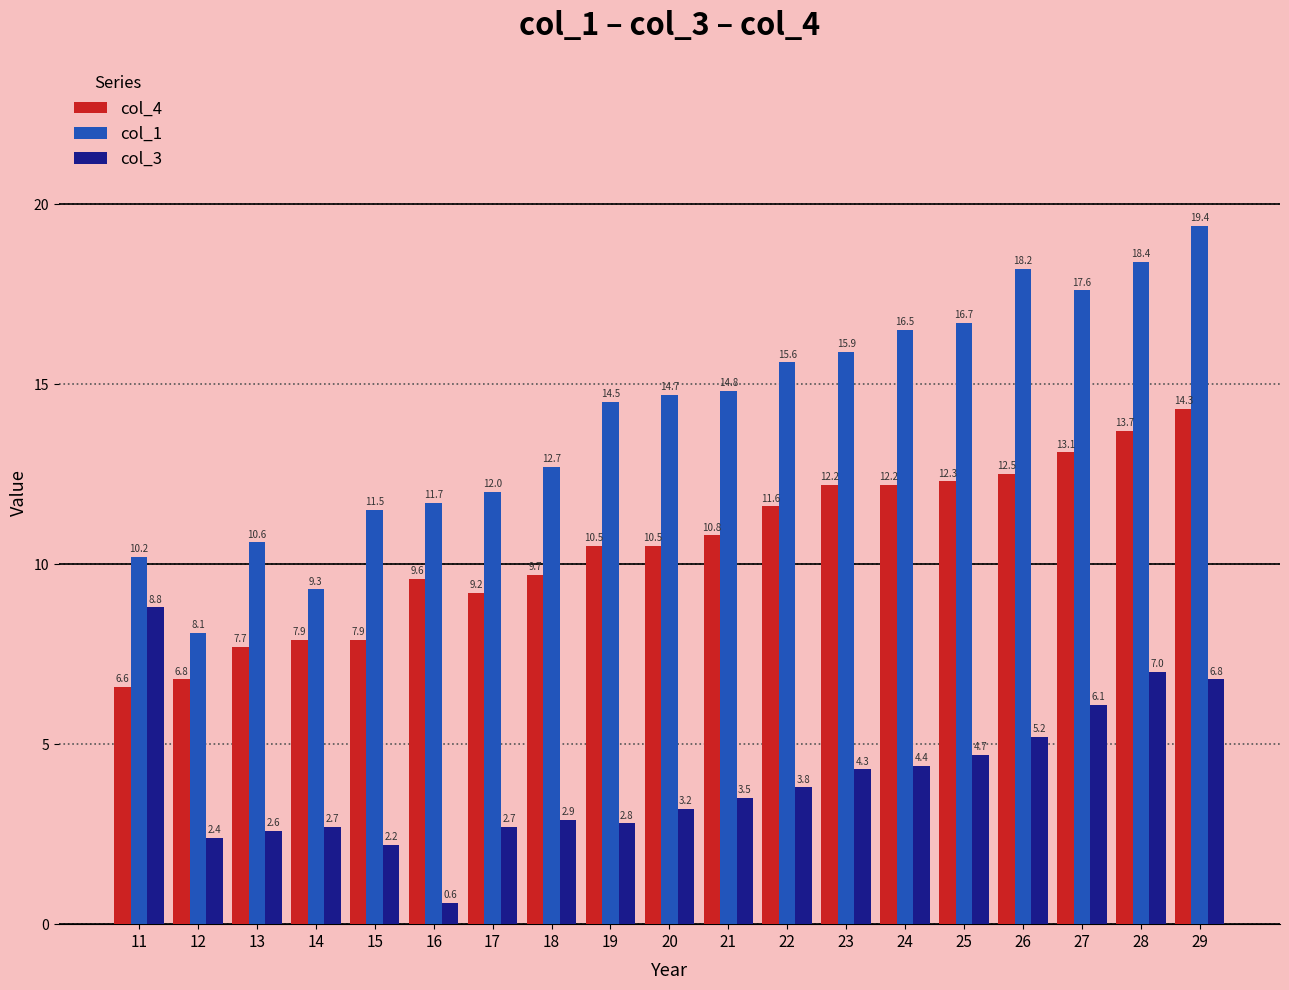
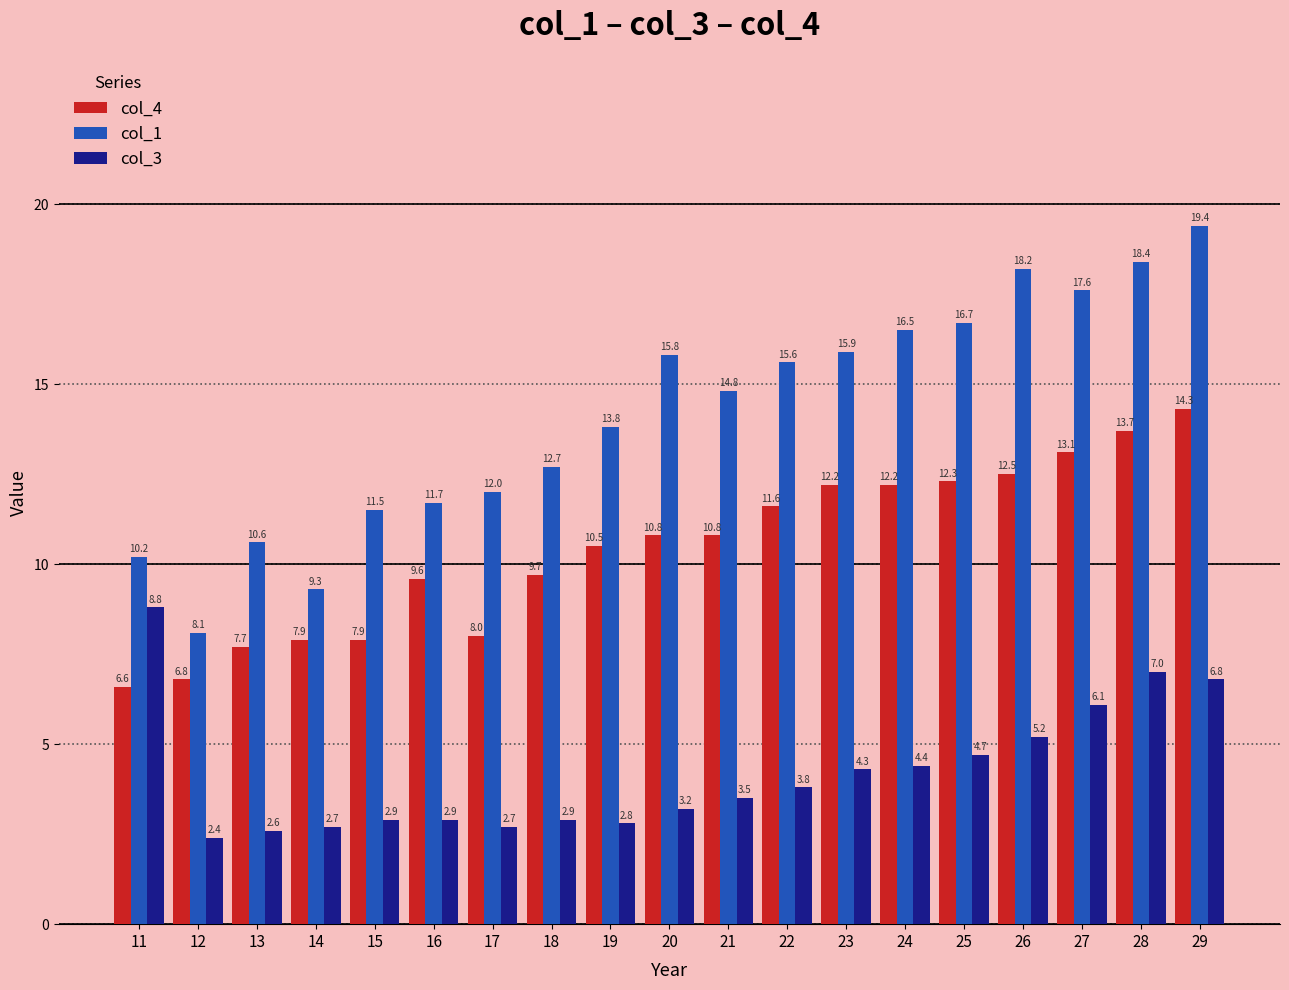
  {
    "col_4": {
      "11": 6.6,
      "12": 6.8,
      "13": 7.7,
      "14": 7.9,
      "15": 7.9,
      "16": 9.6,
-     "17": 9.2,
+     "17": 8.0,
      "18": 9.7,
      "19": 10.5,
-     "20": 10.5,
+     "20": 10.8,
      "21": 10.8,
      "22": 11.6,
      "23": 12.2,
      "24": 12.2,
      "25": 12.3,
      "26": 12.5,
      "27": 13.1,
      "28": 13.7,
      "29": 14.3
    },
    "col_1": {
      "11": 10.2,
      "12": 8.1,
      "13": 10.6,
      "14": 9.3,
      "15": 11.5,
      "16": 11.7,
      "17": 12.0,
      "18": 12.7,
-     "19": 14.5,
-     "20": 14.7,
+     "19": 13.8,
+     "20": 15.8,
      "21": 14.8,
      "22": 15.6,
      "23": 15.9,
      "24": 16.5,
      "25": 16.7,
      "26": 18.2,
      "27": 17.6,
      "28": 18.4,
      "29": 19.4
    },
    "col_3": {
      "11": 8.8,
      "12": 2.4,
      "13": 2.6,
      "14": 2.7,
-     "15": 2.2,
-     "16": 0.6,
+     "15": 2.9,
+     "16": 2.9,
      "17": 2.7,
      "18": 2.9,
      "19": 2.8,
      "20": 3.2,
      "21": 3.5,
      "22": 3.8,
      "23": 4.3,
      "24": 4.4,
      "25": 4.7,
      "26": 5.2,
      "27": 6.1,
      "28": 7.0,
      "29": 6.8
    }
  }
